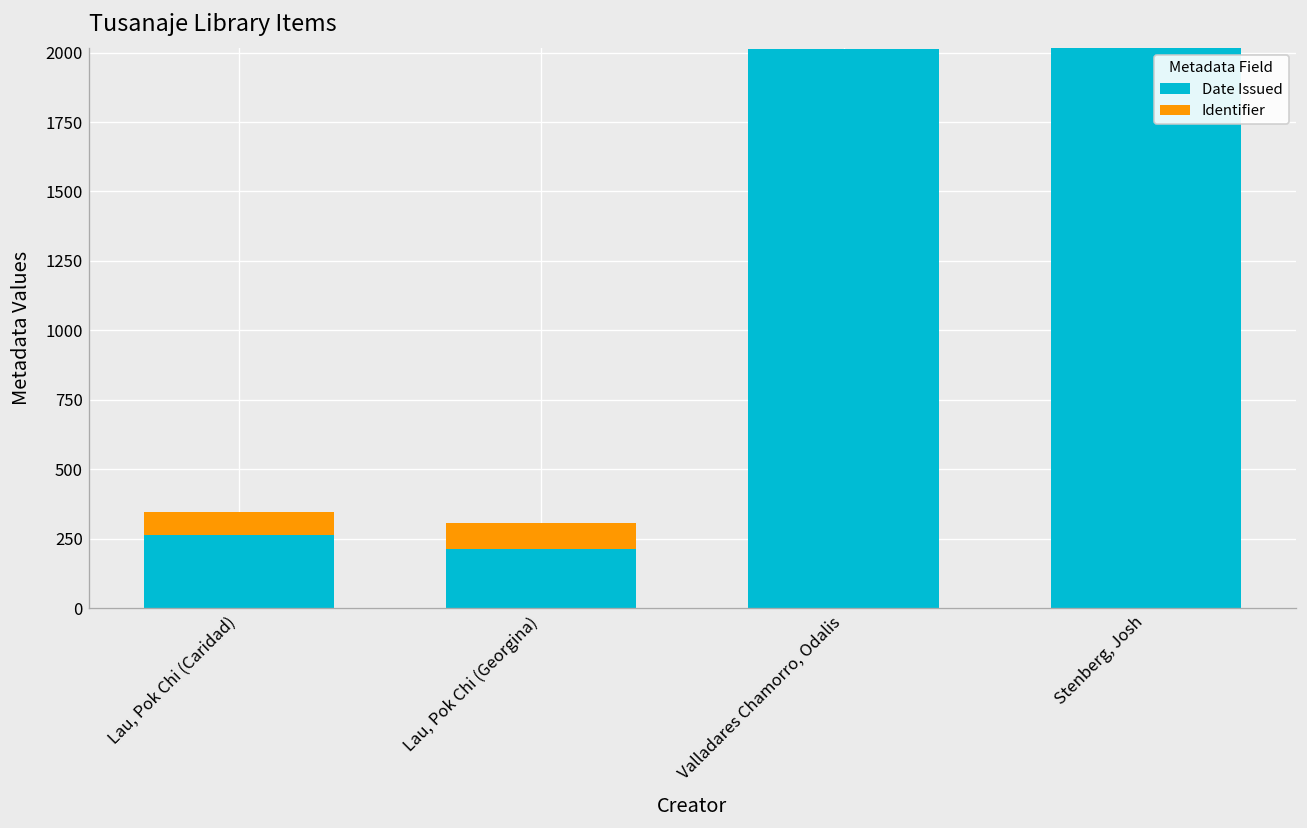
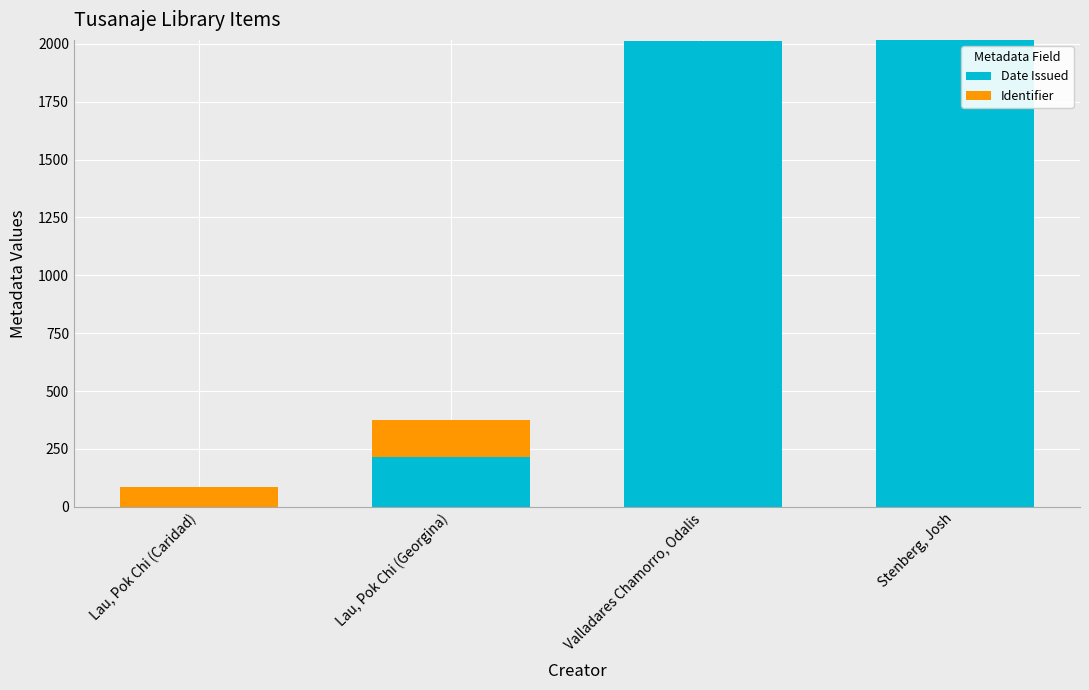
  {
    "Date Issued": {
-     "Lau, Pok Chi (Caridad)": 260,
+     "Lau, Pok Chi (Caridad)": 0,
      "Lau, Pok Chi (Georgina)": 210,
      "Valladares Chamorro, Odalis": 2010,
      "Stenberg, Josh": 2020
    },
    "Identifier": {
      "Lau, Pok Chi (Caridad)": 80,
-     "Lau, Pok Chi (Georgina)": 90,
+     "Lau, Pok Chi (Georgina)": 160,
      "Valladares Chamorro, Odalis": 0,
      "Stenberg, Josh": 0
    }
  }
